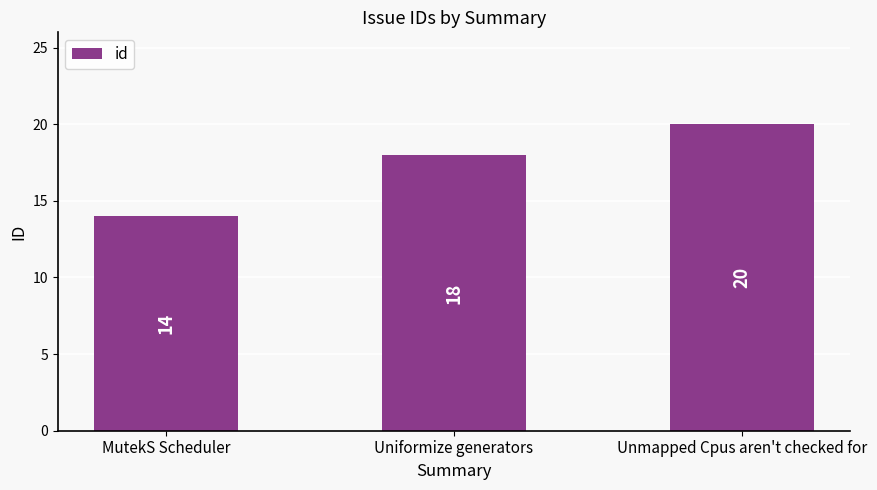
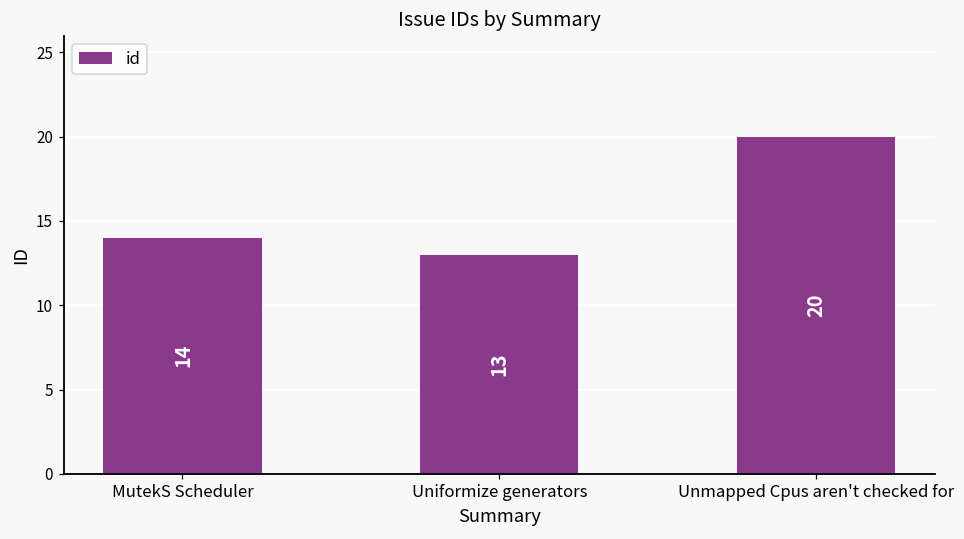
  {
    "MutekS Scheduler": 14,
-   "Uniformize generators": 18,
+   "Uniformize generators": 13,
    "Unmapped Cpus aren't checked for": 20
  }
